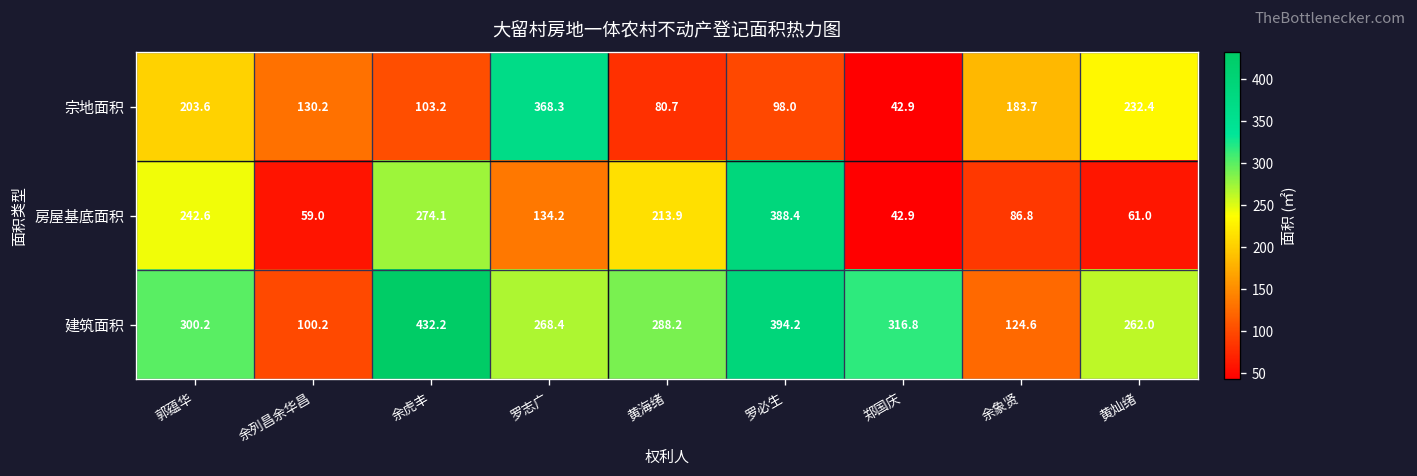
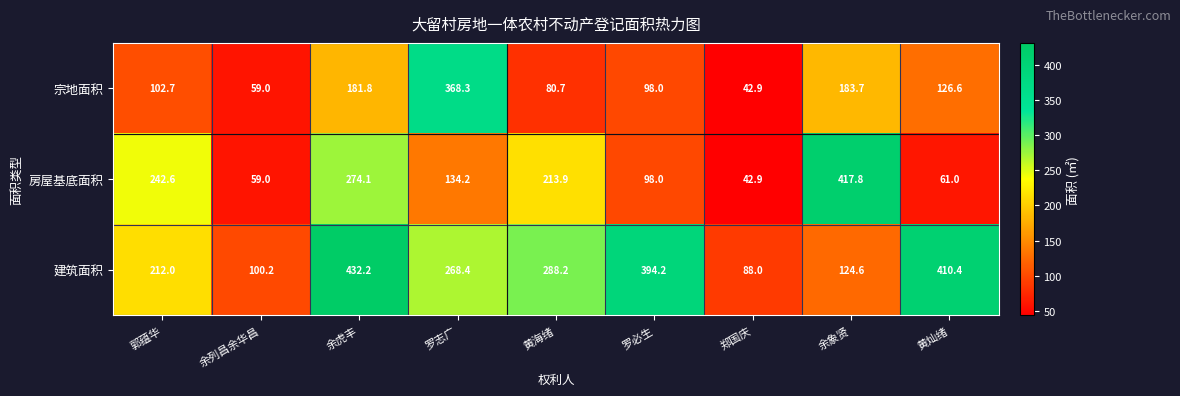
  {
    "宗地面积": {
-     "郭蕴华": 203.6,
-     "余列昌余华昌": 130.2,
-     "余虎丰": 103.2,
+     "郭蕴华": 102.7,
+     "余列昌余华昌": 59.0,
+     "余虎丰": 181.8,
      "罗志广": 368.3,
      "黄海绪": 80.7,
      "罗必生": 98.0,
      "郑国庆": 42.9,
      "余象贤": 183.7,
-     "黄灿绪": 232.4
+     "黄灿绪": 126.6
    },
    "房屋基底面积": {
      "郭蕴华": 242.6,
      "余列昌余华昌": 59.0,
      "余虎丰": 274.1,
      "罗志广": 134.2,
      "黄海绪": 213.9,
-     "罗必生": 388.4,
+     "罗必生": 98.0,
      "郑国庆": 42.9,
-     "余象贤": 86.8,
+     "余象贤": 417.8,
      "黄灿绪": 61.0
    },
    "建筑面积": {
-     "郭蕴华": 300.2,
+     "郭蕴华": 212.0,
      "余列昌余华昌": 100.2,
      "余虎丰": 432.2,
      "罗志广": 268.4,
      "黄海绪": 288.2,
      "罗必生": 394.2,
-     "郑国庆": 316.8,
+     "郑国庆": 88.0,
      "余象贤": 124.6,
-     "黄灿绪": 262.0
+     "黄灿绪": 410.4
    }
  }
